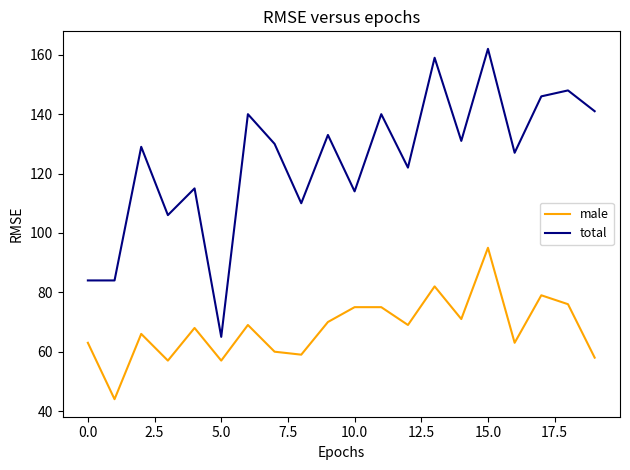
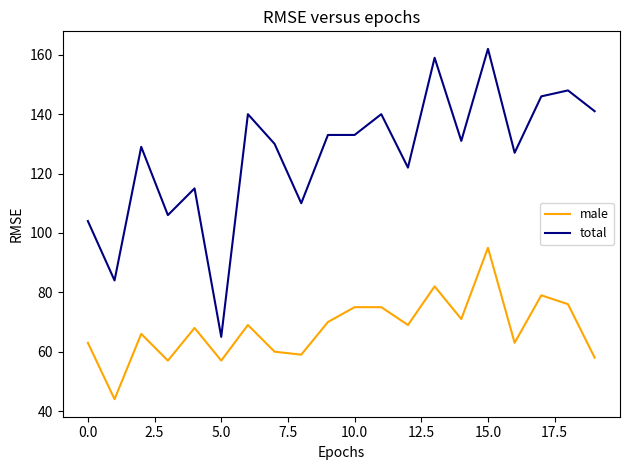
  {
    "male": {
      "0.0": 63,
      "5.0": 57,
      "10.0": 75,
      "15.0": 95
    },
    "total": {
-     "0.0": 84,
+     "0.0": 104,
      "5.0": 65,
-     "10.0": 114,
+     "10.0": 133,
      "15.0": 162
    }
  }
